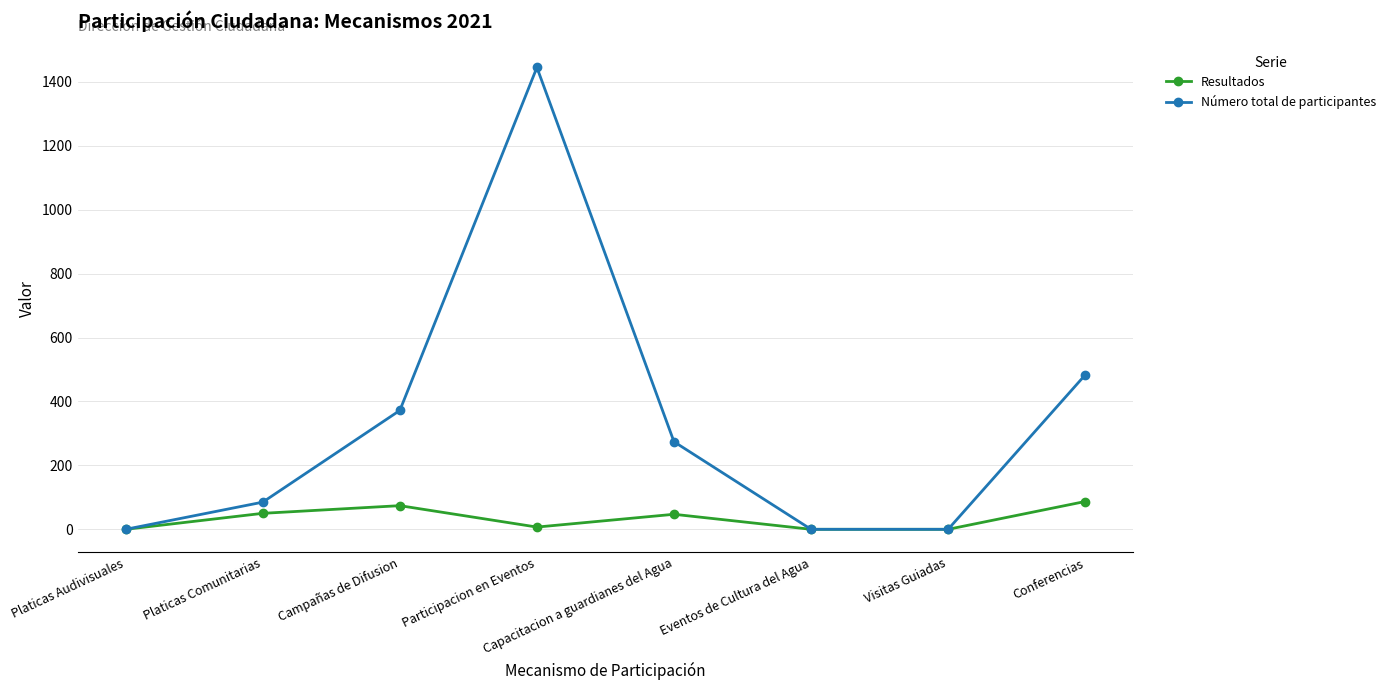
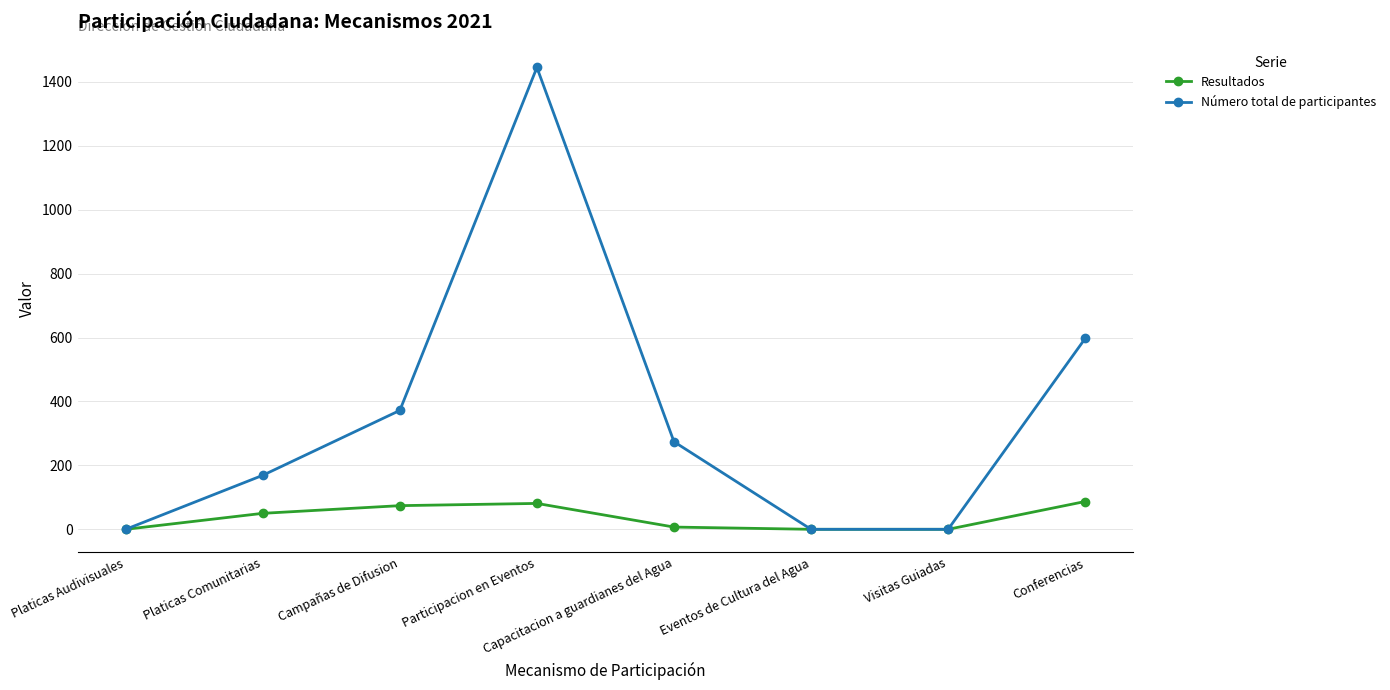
  {
    "Resultados": {
      "Platicas Comunitarias": 50,
      "Campañas de Difusion": 70,
-     "Participacion en Eventos": 10,
-     "Capacitacion a guardianes del Agua": 50,
+     "Participacion en Eventos": 80,
+     "Capacitacion a guardianes del Agua": 10,
      "Conferencias": 90
    },
    "Número total de participantes": {
-     "Platicas Comunitarias": 90,
+     "Platicas Comunitarias": 170,
      "Campañas de Difusion": 370,
      "Participacion en Eventos": 1450,
      "Capacitacion a guardianes del Agua": 270,
-     "Conferencias": 480
+     "Conferencias": 600
    }
  }
